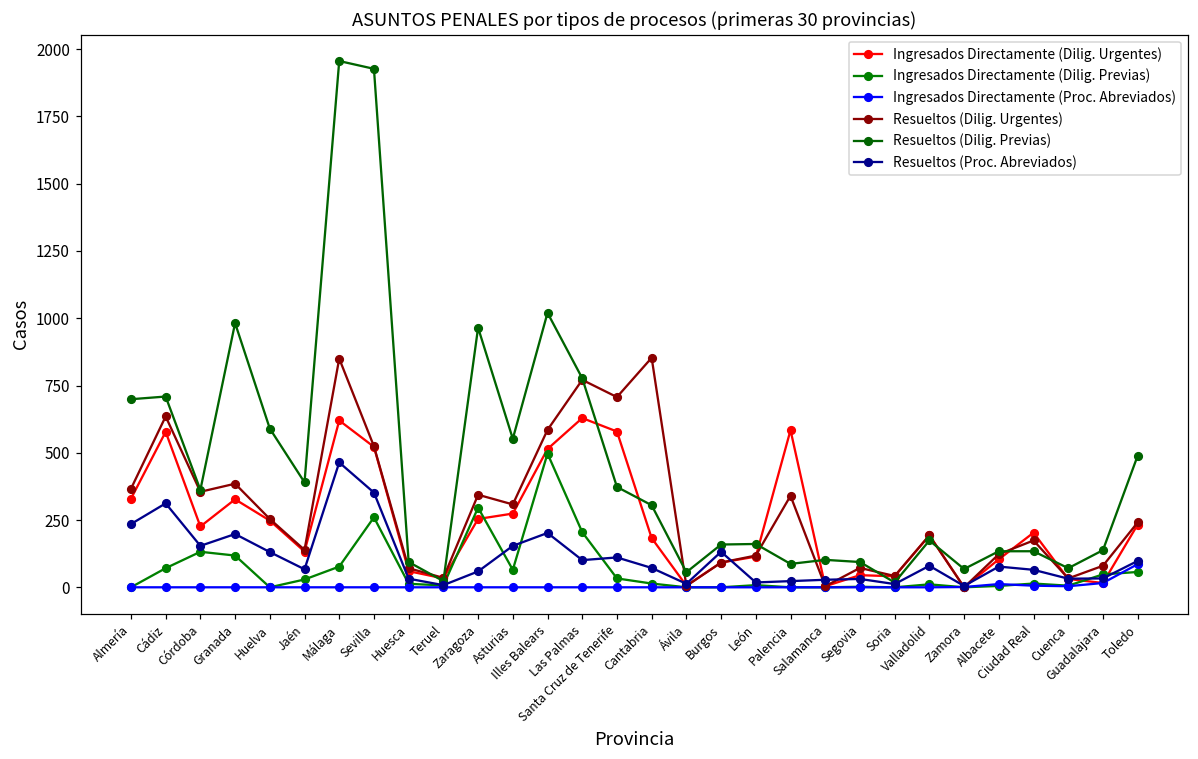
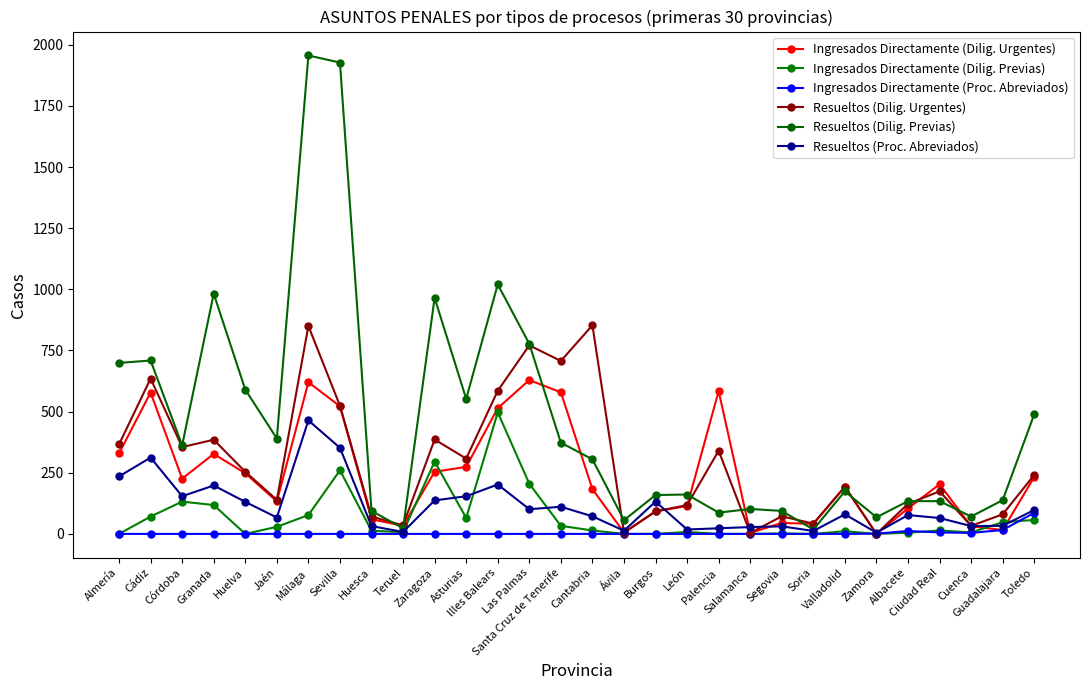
  {
    "Ingresados Directamente (Dilig. Urgentes)": {
      "Almería": 330,
      "Cádiz": 580,
      "Córdoba": 230,
      "Granada": 330,
      "Málaga": 620,
      "Huesca": 60,
      "Zaragoza": 250,
      "Asturias": 270,
      "Illes Balears": 510,
      "Las Palmas": 630,
      "Santa Cruz de Tenerife": 580,
      "Cantabria": 180,
      "Palencia": 580,
      "Segovia": 50,
      "Albacete": 100,
      "Ciudad Real": 200
    },
    "Ingresados Directamente (Proc. Abreviados)": {
      "Cádiz": 0,
      "Córdoba": 0,
      "Granada": 0,
      "Jaén": 0,
      "Málaga": 0,
      "Sevilla": 0,
      "Huesca": 0,
      "Zaragoza": 0,
      "Asturias": 0,
      "Illes Balears": 0,
      "Las Palmas": 0,
      "Santa Cruz de Tenerife": 0,
      "Cantabria": 0,
      "Valladolid": 0,
      "Toledo": 90
    },
    "Resueltos (Dilig. Urgentes)": {
      "Almería": 370,
      "Cádiz": 640,
      "Granada": 390,
      "Málaga": 850,
      "Huesca": 70,
-     "Zaragoza": 340,
+     "Zaragoza": 390,
      "Asturias": 310,
      "Illes Balears": 590,
      "Santa Cruz de Tenerife": 710,
      "Cantabria": 850,
      "Palencia": 340,
      "Segovia": 70,
      "Albacete": 120,
      "Ciudad Real": 170,
      "Guadalajara": 80
    },
    "Resueltos (Proc. Abreviados)": {
      "Almería": 240,
      "Cádiz": 310,
      "Córdoba": 150,
      "Granada": 200,
      "Huelva": 130,
      "Jaén": 70,
      "Málaga": 460,
      "Sevilla": 350,
      "Huesca": 30,
-     "Zaragoza": 60,
+     "Zaragoza": 140,
      "Asturias": 150,
      "Illes Balears": 200,
      "Las Palmas": 100,
      "Santa Cruz de Tenerife": 110,
      "Cantabria": 70,
      "Burgos": 130,
      "Palencia": 20,
      "Salamanca": 30,
      "Segovia": 30,
      "Valladolid": 80,
      "Albacete": 80,
      "Ciudad Real": 70,
      "Guadalajara": 30,
      "Toledo": 100
    }
  }
